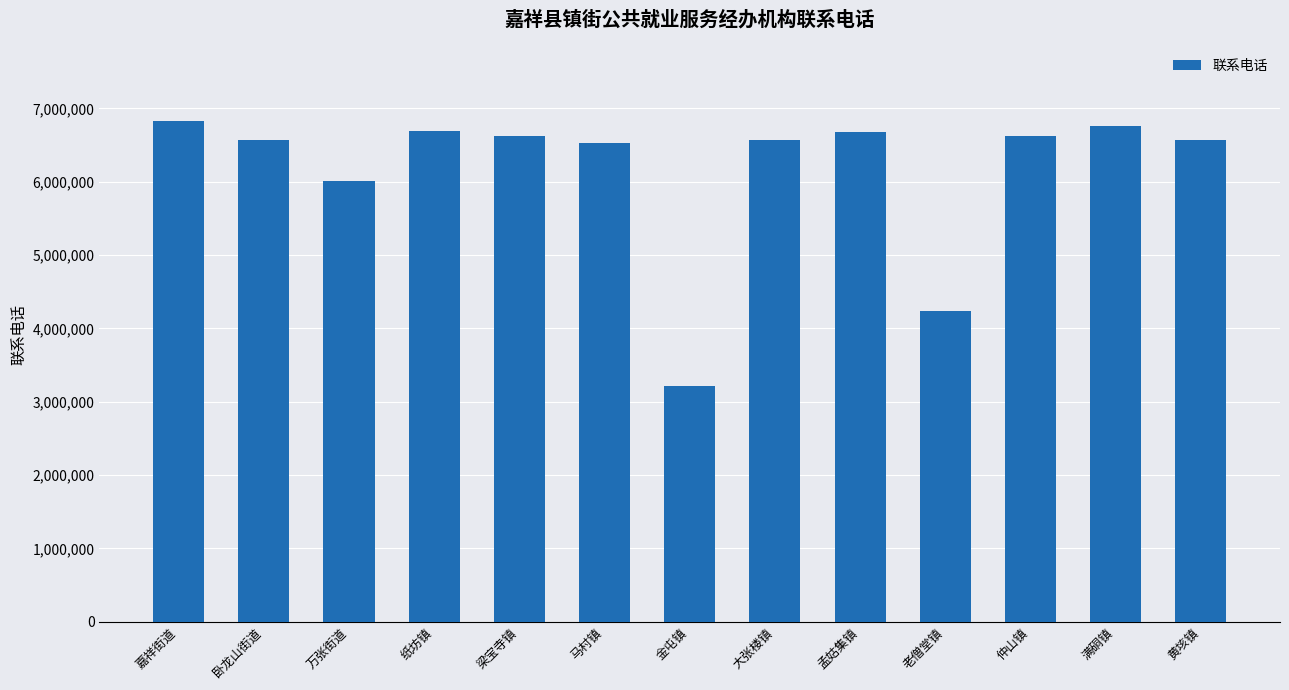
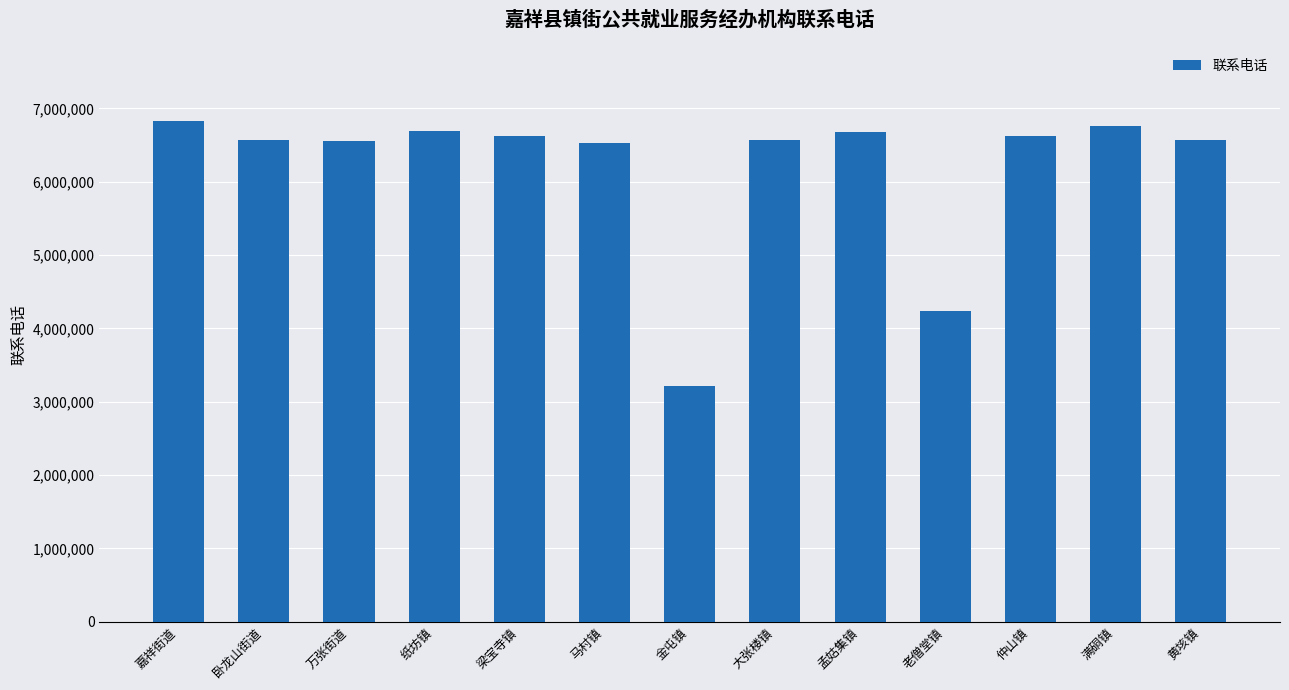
  {
    "嘉祥街道": "6,800,000",
    "卧龙山街道": "6,600,000",
-   "万张街道": "6,000,000",
+   "万张街道": "6,600,000",
    "纸坊镇": "6,700,000",
    "梁宝寺镇": "6,600,000",
    "马村镇": "6,500,000",
    "金屯镇": "3,200,000",
    "大张楼镇": "6,600,000",
    "孟姑集镇": "6,700,000",
    "老僧堂镇": "4,200,000",
    "仲山镇": "6,600,000",
    "满硐镇": "6,800,000",
    "黄垓镇": "6,600,000"
  }
